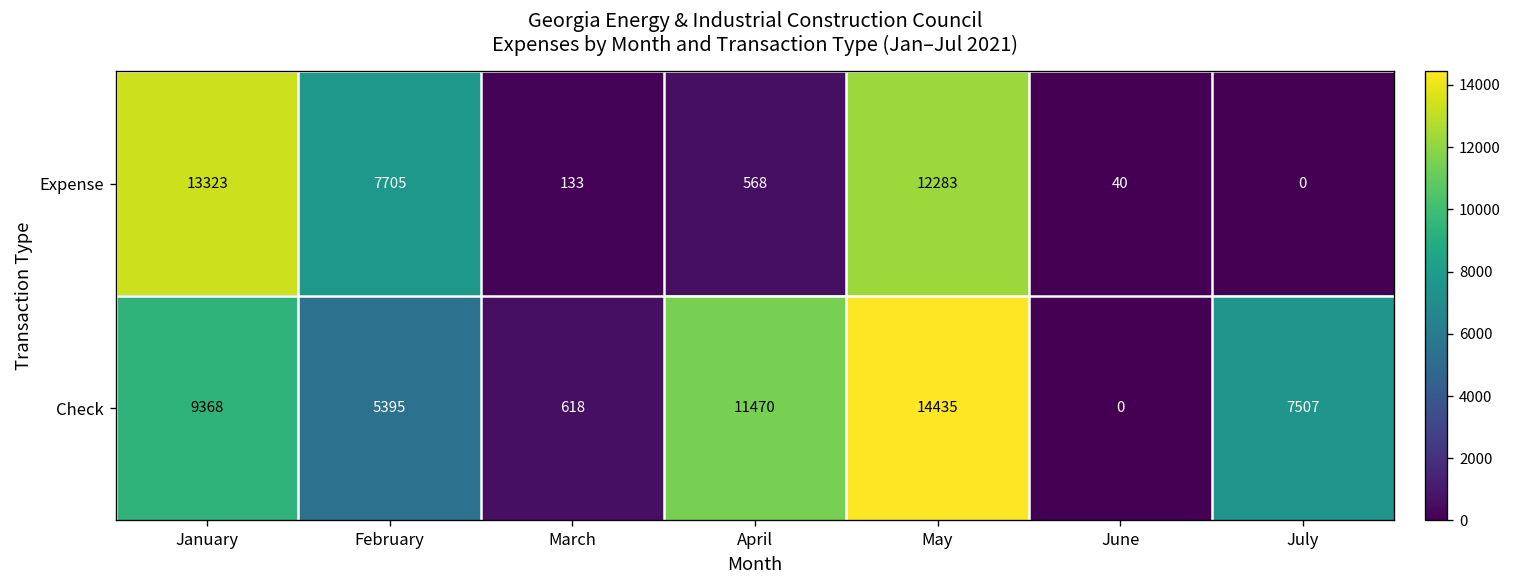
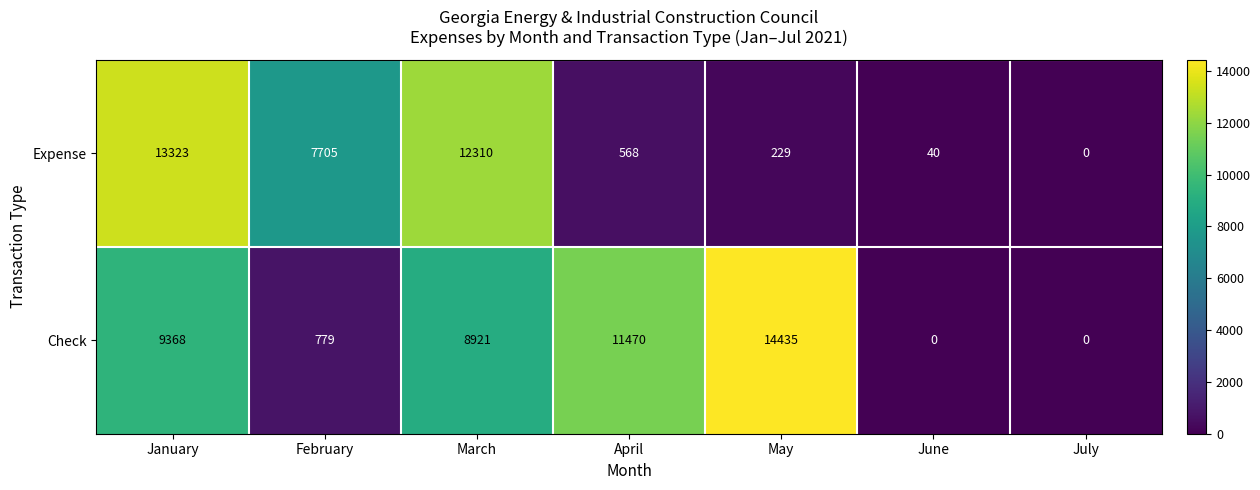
  {
    "Expense": {
      "January": 13323,
      "February": 7705,
-     "March": 133,
+     "March": 12310,
      "April": 568,
-     "May": 12283,
+     "May": 229,
      "June": 40,
      "July": 0
    },
    "Check": {
      "January": 9368,
-     "February": 5395,
-     "March": 618,
+     "February": 779,
+     "March": 8921,
      "April": 11470,
      "May": 14435,
      "June": 0,
-     "July": 7507
+     "July": 0
    }
  }
